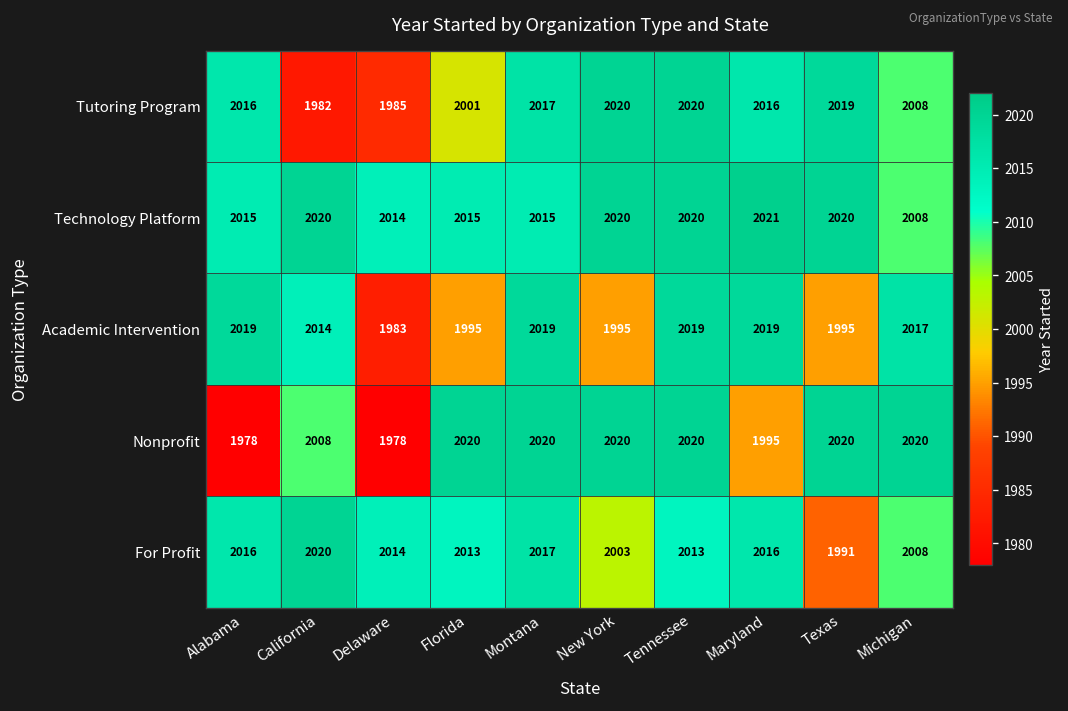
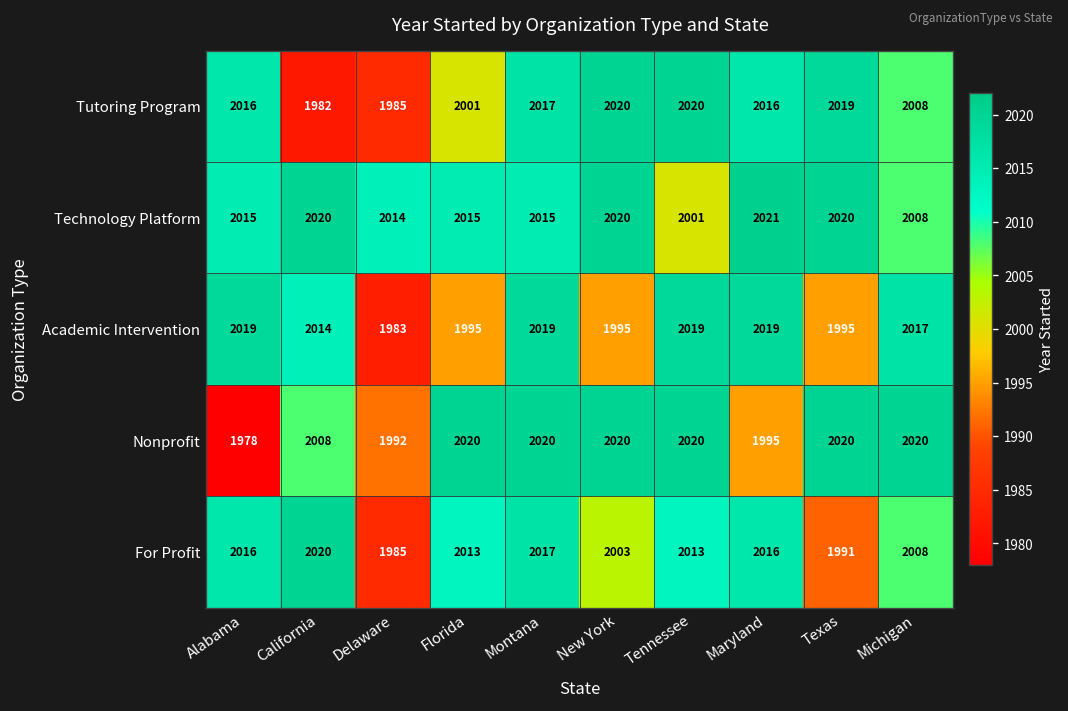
  {
    "Tutoring Program": {
      "Alabama": 2016,
      "California": 1982,
      "Delaware": 1985,
      "Florida": 2001,
      "Montana": 2017,
      "New York": 2020,
      "Tennessee": 2020,
      "Maryland": 2016,
      "Texas": 2019,
      "Michigan": 2008
    },
    "Technology Platform": {
      "Alabama": 2015,
      "California": 2020,
      "Delaware": 2014,
      "Florida": 2015,
      "Montana": 2015,
      "New York": 2020,
-     "Tennessee": 2020,
+     "Tennessee": 2001,
      "Maryland": 2021,
      "Texas": 2020,
      "Michigan": 2008
    },
    "Academic Intervention": {
      "Alabama": 2019,
      "California": 2014,
      "Delaware": 1983,
      "Florida": 1995,
      "Montana": 2019,
      "New York": 1995,
      "Tennessee": 2019,
      "Maryland": 2019,
      "Texas": 1995,
      "Michigan": 2017
    },
    "Nonprofit": {
      "Alabama": 1978,
      "California": 2008,
-     "Delaware": 1978,
+     "Delaware": 1992,
      "Florida": 2020,
      "Montana": 2020,
      "New York": 2020,
      "Tennessee": 2020,
      "Maryland": 1995,
      "Texas": 2020,
      "Michigan": 2020
    },
    "For Profit": {
      "Alabama": 2016,
      "California": 2020,
-     "Delaware": 2014,
+     "Delaware": 1985,
      "Florida": 2013,
      "Montana": 2017,
      "New York": 2003,
      "Tennessee": 2013,
      "Maryland": 2016,
      "Texas": 1991,
      "Michigan": 2008
    }
  }
